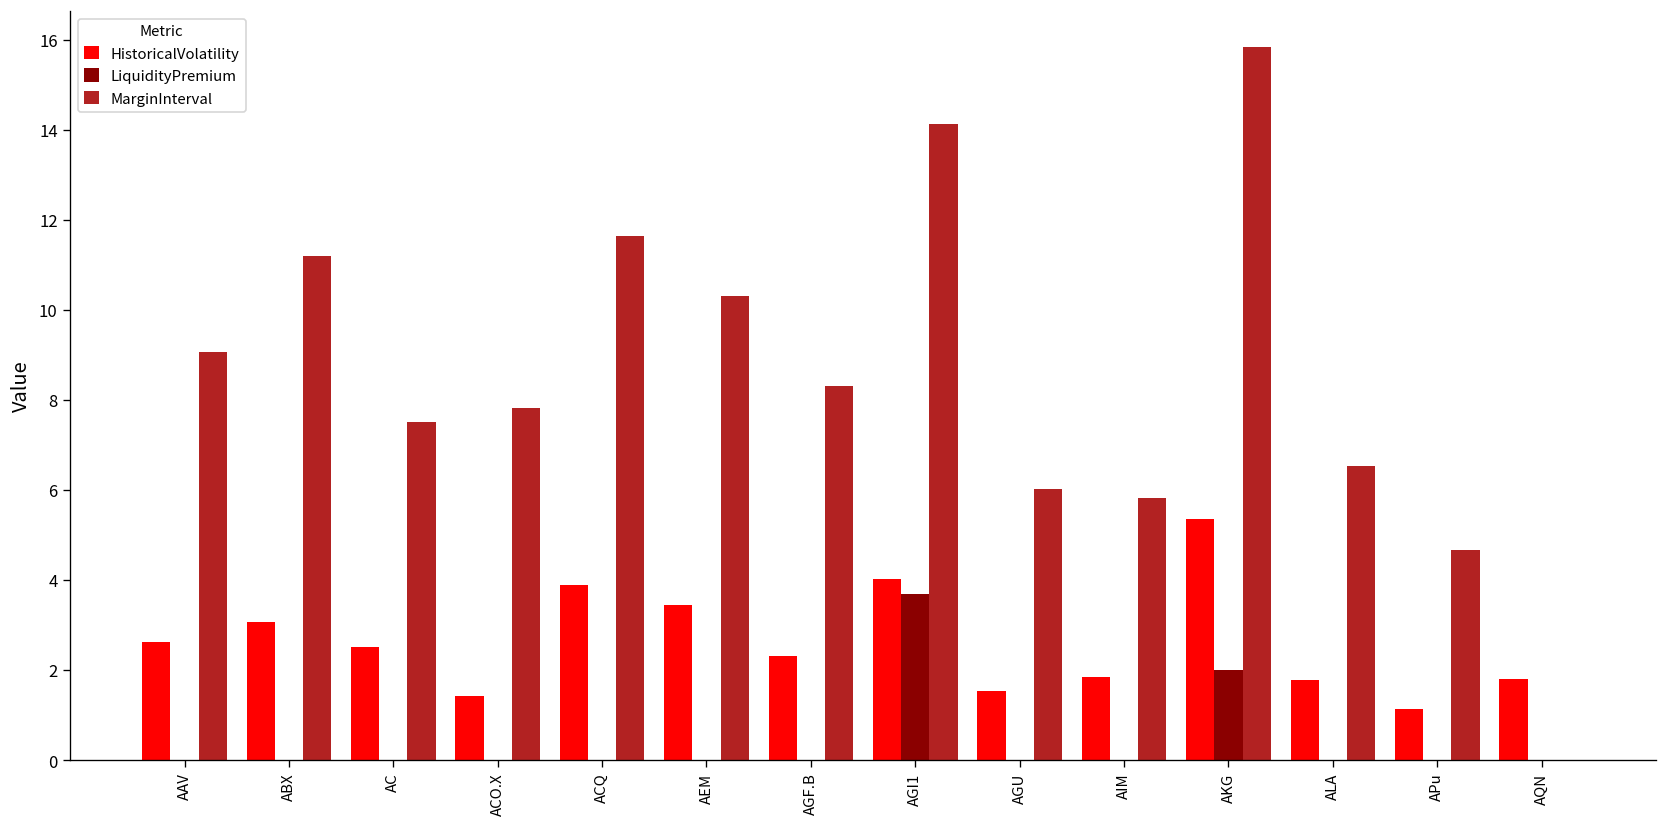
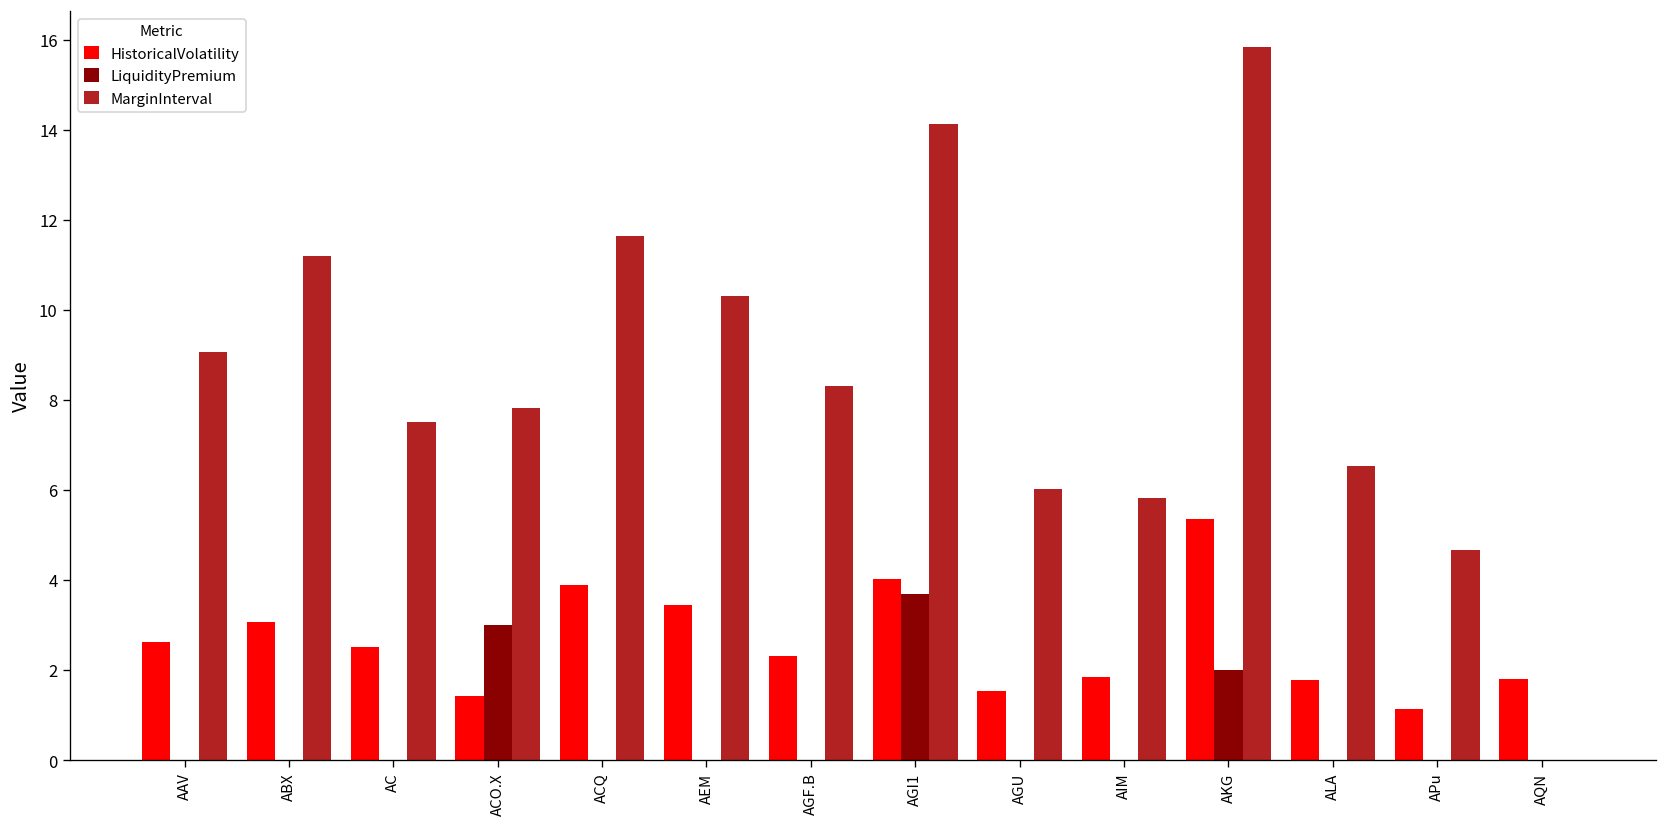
  {
    "HistoricalVolatility": {
      "AAV": 2.6,
      "ABX": 3,
      "AC": 2.5,
      "ACO.X": 1.4,
      "ACQ": 3.9,
      "AEM": 3.4,
      "AGF.B": 2.3,
      "AGI1": 4,
      "AGU": 1.5,
      "AIM": 1.8,
      "AKG": 5.4,
      "ALA": 1.8,
      "APu": 1.1,
      "AQN": 1.8
    },
    "LiquidityPremium": {
      "AAV": 0,
      "ABX": 0,
      "AC": 0,
-     "ACO.X": 0,
+     "ACO.X": 3,
      "ACQ": 0,
      "AEM": 0,
      "AGF.B": 0,
      "AGI1": 3.7,
      "AGU": 0,
      "AIM": 0,
      "AKG": 2,
      "ALA": 0,
      "APu": 0,
      "AQN": 0
    },
    "MarginInterval": {
      "AAV": 9,
      "ABX": 11.2,
      "AC": 7.5,
      "ACO.X": 7.8,
      "ACQ": 11.6,
      "AEM": 10.3,
      "AGF.B": 8.3,
      "AGI1": 14.1,
      "AGU": 6,
      "AIM": 5.8,
      "AKG": 15.8,
      "ALA": 6.5,
      "APu": 4.7,
      "AQN": 0
    }
  }
